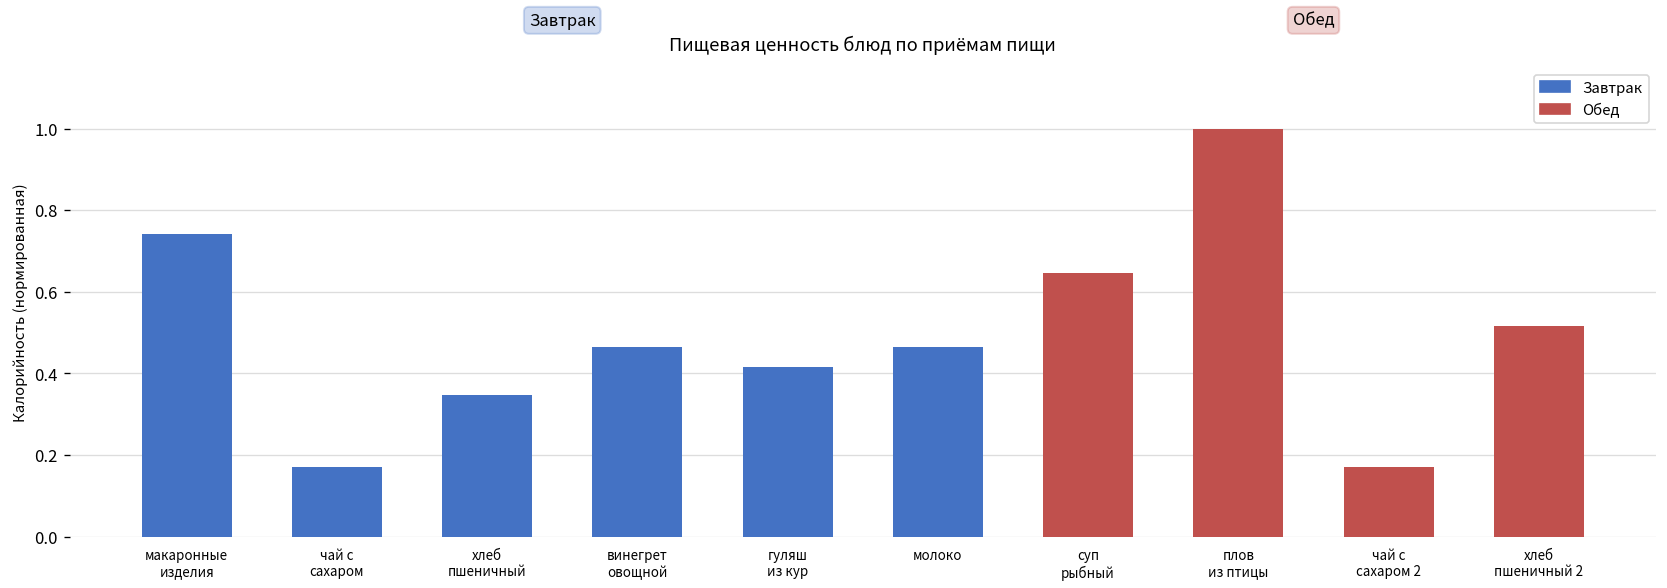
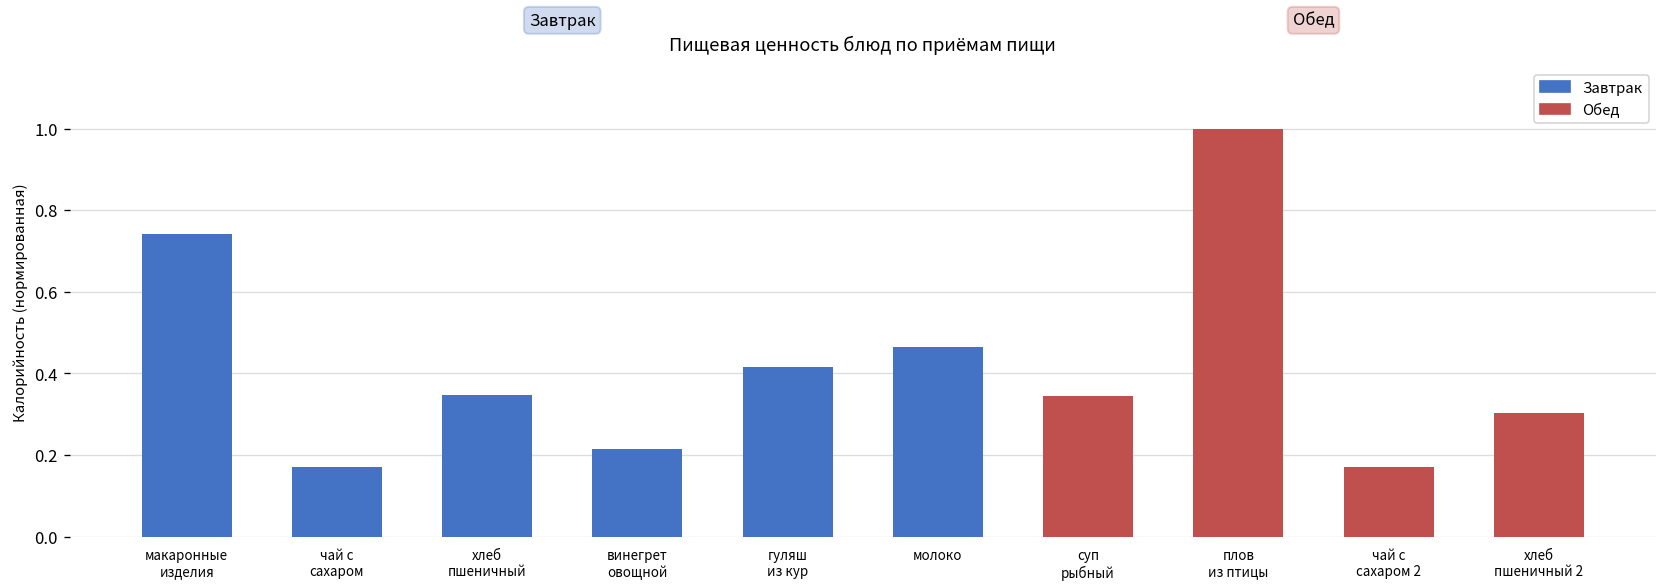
  {
    "макаронные изделия": 0.74,
    "чай с сахаром": 0.17,
    "хлеб пшеничный": 0.35,
-   "винегрет овощной": 0.46,
+   "винегрет овощной": 0.21,
    "гуляш из кур": 0.42,
    "молоко": 0.47,
-   "суп рыбный": 0.65,
+   "суп рыбный": 0.34,
    "плов из птицы": 1.00,
    "чай с сахаром 2": 0.17,
-   "хлеб пшеничный 2": 0.52
+   "хлеб пшеничный 2": 0.30
  }
